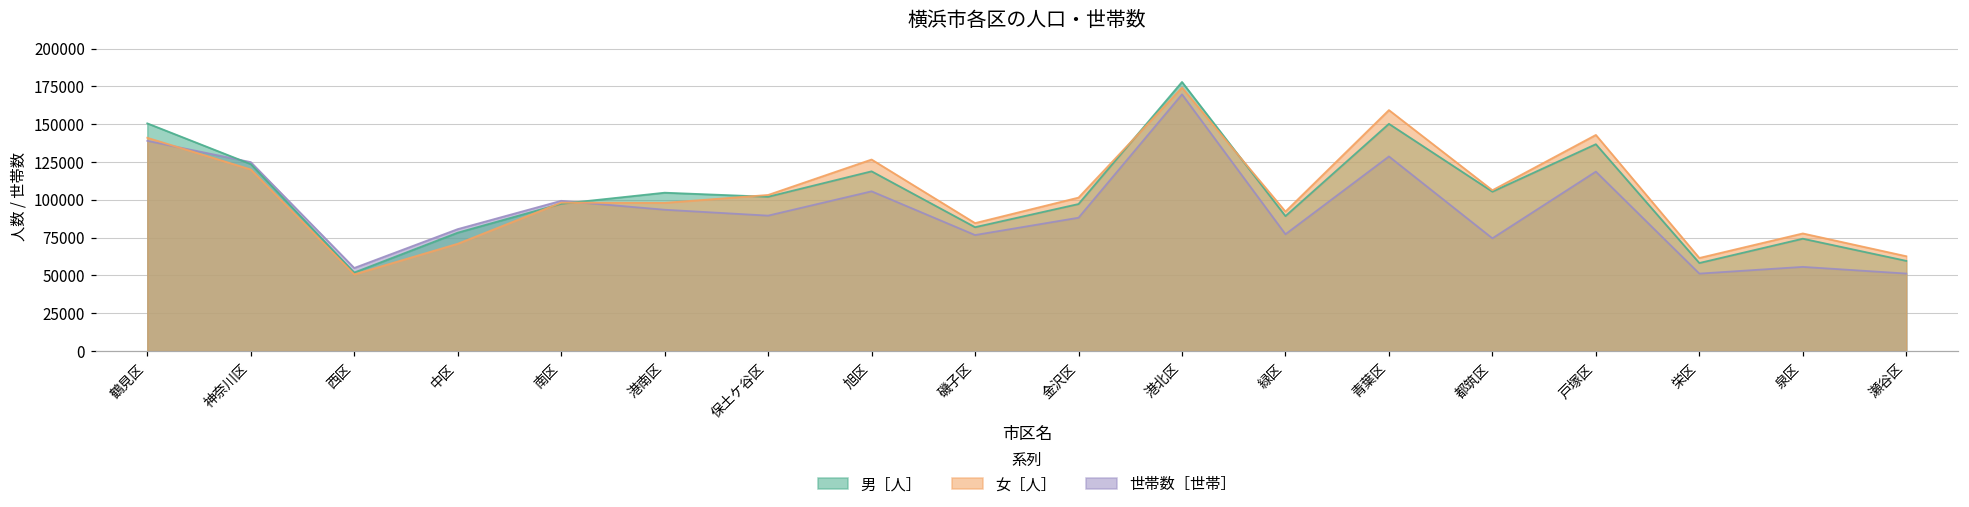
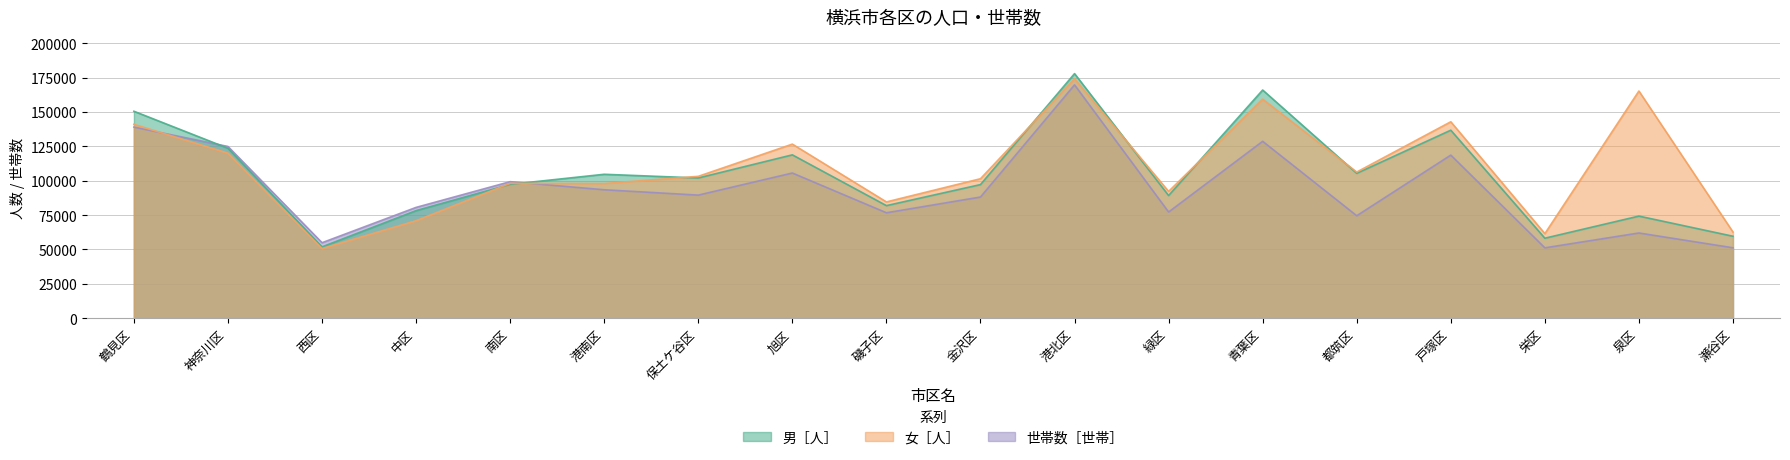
  {
    "世帯数［世帯］": {
      "鶴見区": 139000,
      "西区": 55000,
      "中区": 81000,
      "港南区": 93000,
      "保土ケ谷区": 90000,
      "旭区": 106000,
      "磯子区": 77000,
      "金沢区": 88000,
      "港北区": 170000,
      "緑区": 77000,
      "青葉区": 129000,
      "都筑区": 75000,
      "戸塚区": 119000,
      "栄区": 51000,
-     "泉区": 56000,
+     "泉区": 62000,
      "瀬谷区": 51000
    },
    "男［人］": {
      "鶴見区": 151000,
      "中区": 78000,
      "港南区": 105000,
      "旭区": 119000,
      "磯子区": 82000,
      "金沢区": 97000,
      "港北区": 178000,
      "緑区": 89000,
-     "青葉区": 150000,
+     "青葉区": 166000,
      "戸塚区": 137000,
      "栄区": 58000,
      "泉区": 74000,
      "瀬谷区": 60000
    },
    "女［人］": {
      "鶴見区": 141000,
      "神奈川区": 120000,
      "中区": 71000,
      "港南区": 98000,
      "旭区": 127000,
      "磯子区": 85000,
      "金沢区": 101000,
      "港北区": 174000,
      "緑区": 92000,
      "青葉区": 159000,
      "戸塚区": 143000,
      "栄区": 62000,
-     "泉区": 78000,
+     "泉区": 165000,
      "瀬谷区": 63000
    }
  }
